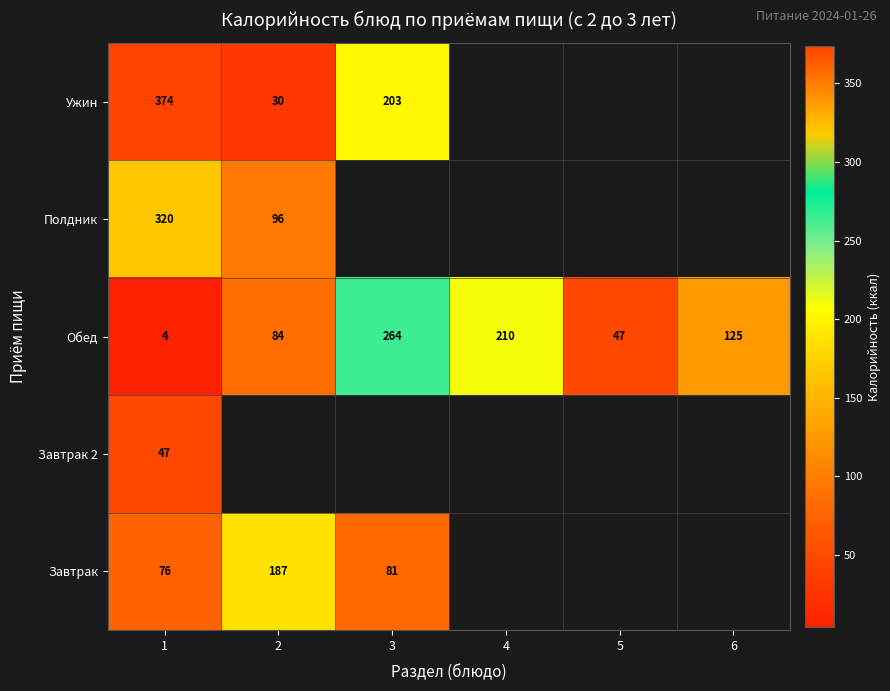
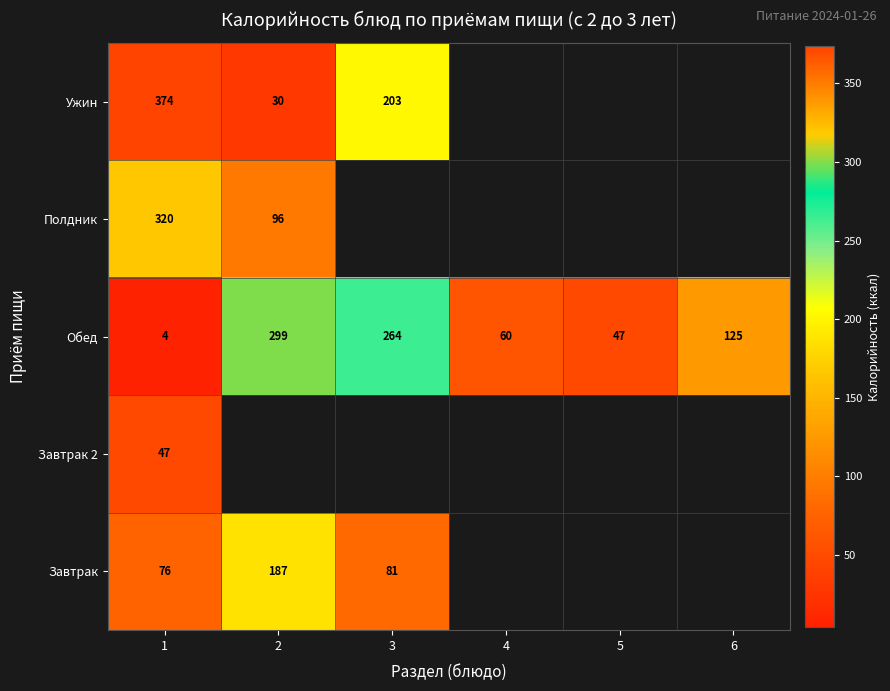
  {
    "Ужин": {
      "1": 374,
      "2": 30,
      "3": 203
    },
    "Полдник": {
      "1": 320,
      "2": 96
    },
    "Обед": {
      "1": 4,
-     "2": 84,
+     "2": 299,
      "3": 264,
-     "4": 210,
+     "4": 60,
      "5": 47,
      "6": 125
    },
    "Завтрак 2": {
      "1": 47
    },
    "Завтрак": {
      "1": 76,
      "2": 187,
      "3": 81
    }
  }
